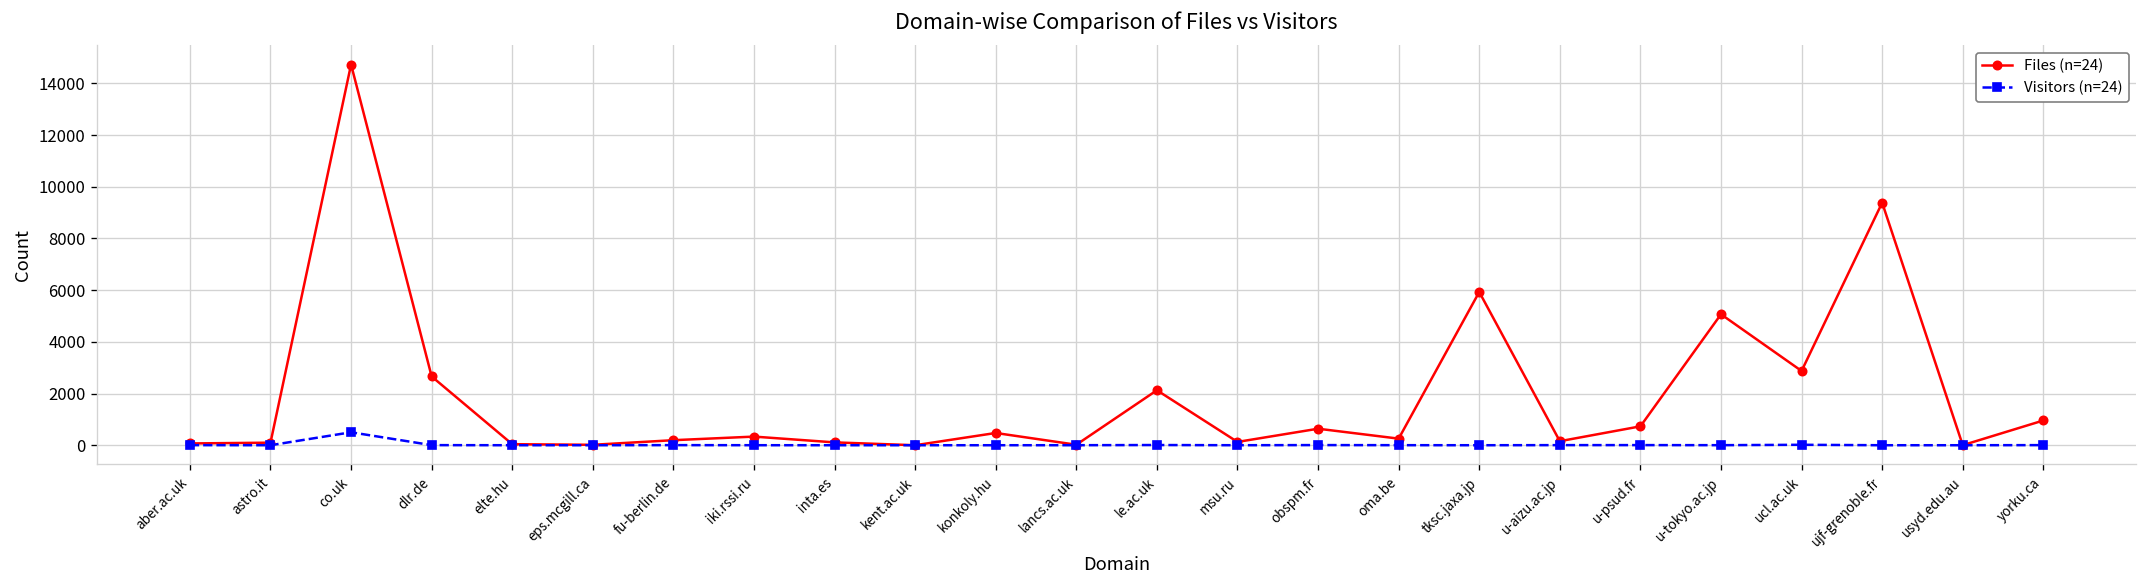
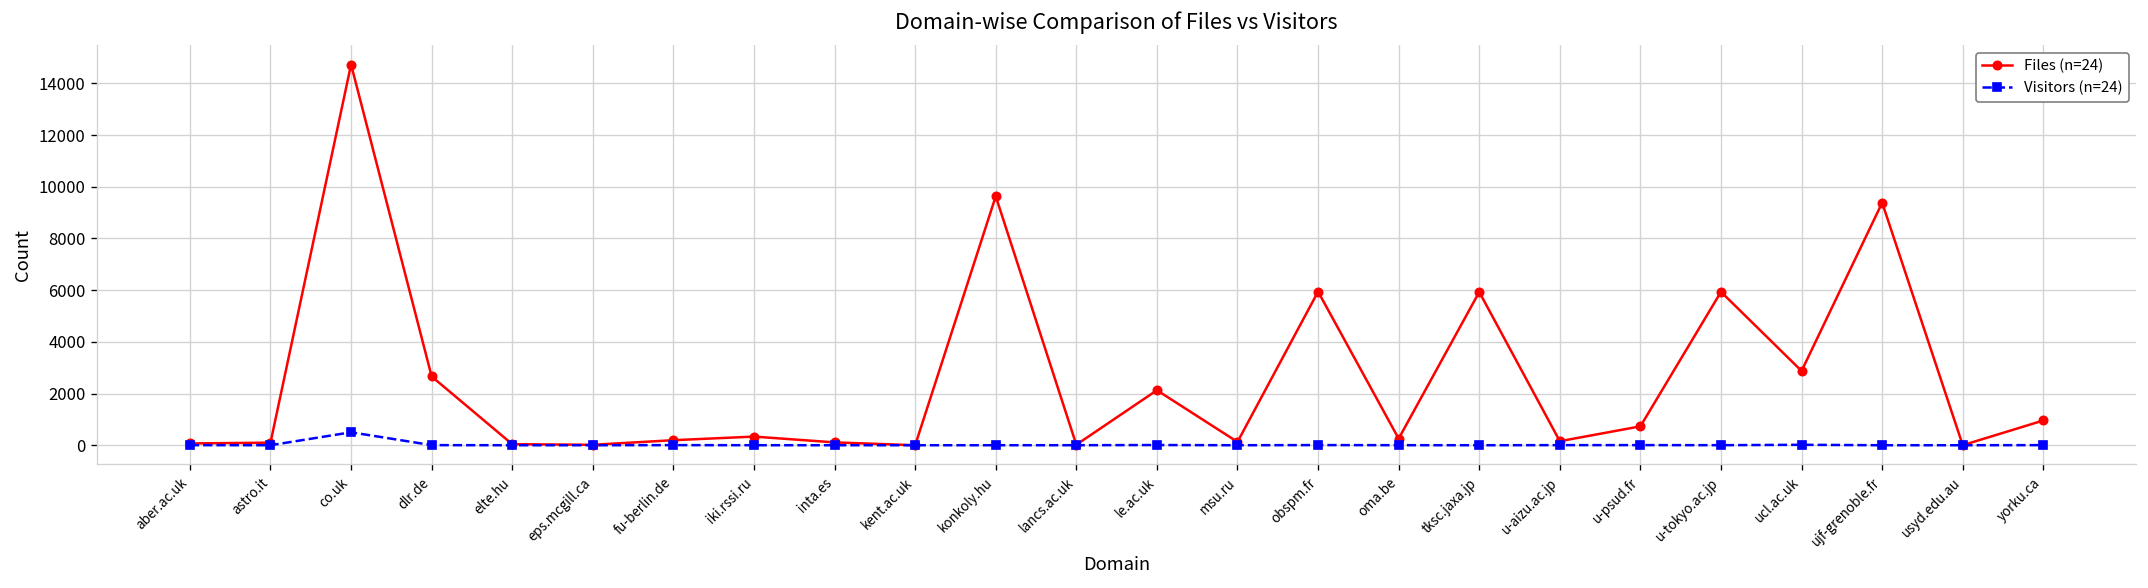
  {
    "Files (n=24)": {
      "co.uk": 14700,
      "dlr.de": 2700,
      "fu-berlin.de": 200,
      "iki.rssi.ru": 300,
-     "konkoly.hu": 500,
+     "konkoly.hu": 9600,
      "le.ac.uk": 2100,
      "msu.ru": 100,
-     "obspm.fr": 600,
+     "obspm.fr": 5900,
      "oma.be": 300,
      "tksc.jaxa.jp": 5900,
      "u-aizu.ac.jp": 200,
      "u-psud.fr": 700,
-     "u-tokyo.ac.jp": 5100,
+     "u-tokyo.ac.jp": 5900,
      "ucl.ac.uk": 2900,
      "ujf-grenoble.fr": 9400,
      "yorku.ca": 1000
    },
    "Visitors (n=24)": {
      "co.uk": 500,
      "dlr.de": 0,
      "fu-berlin.de": 0,
      "iki.rssi.ru": 0,
      "konkoly.hu": 0,
      "le.ac.uk": 0,
      "msu.ru": 0,
      "obspm.fr": 0,
      "oma.be": 0,
      "tksc.jaxa.jp": 0,
      "u-aizu.ac.jp": 0,
      "u-psud.fr": 0,
      "u-tokyo.ac.jp": 0,
      "ucl.ac.uk": 0,
      "ujf-grenoble.fr": 0,
      "yorku.ca": 0
    }
  }
